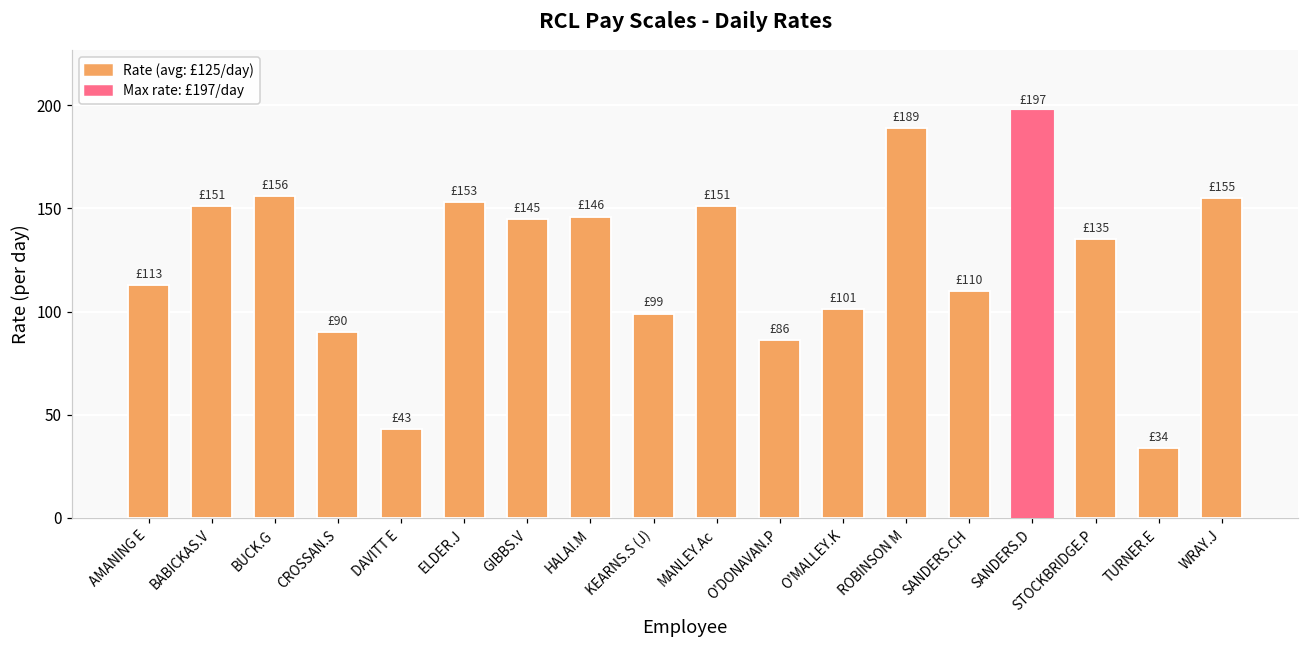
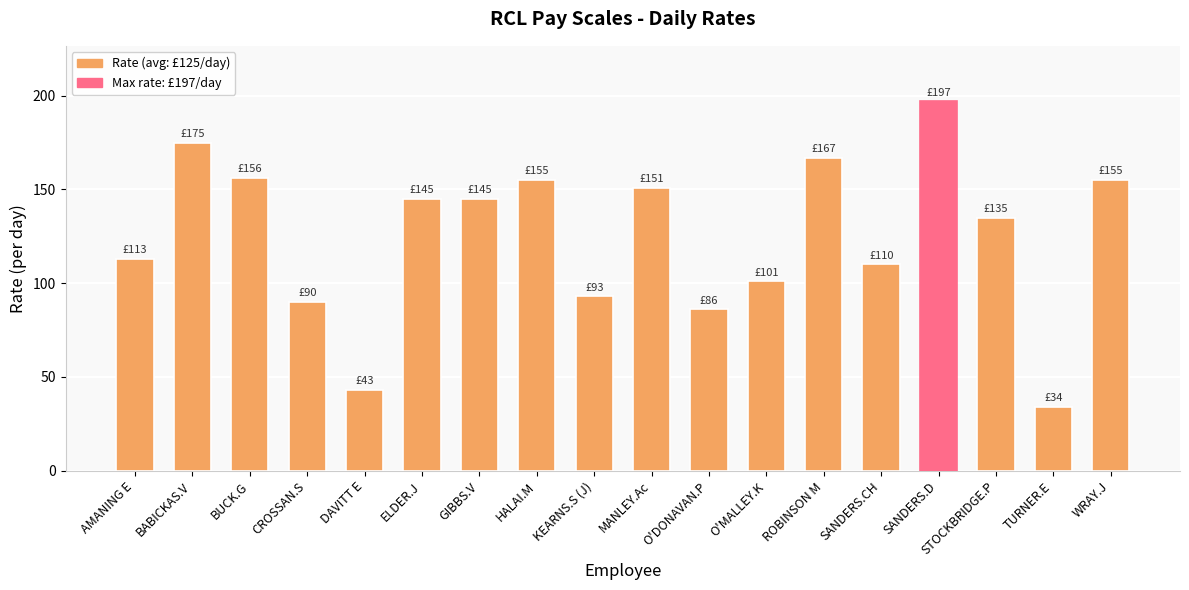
  {
    "AMANING E": "£113",
-   "BABICKAS.V": "£151",
+   "BABICKAS.V": "£175",
    "BUCK.G": "£156",
    "CROSSAN.S": "£90",
    "DAVITT E": "£43",
-   "ELDER.J": "£153",
+   "ELDER.J": "£145",
    "GIBBS.V": "£145",
-   "HALAI.M": "£146",
-   "KEARNS.S (J)": "£99",
+   "HALAI.M": "£155",
+   "KEARNS.S (J)": "£93",
    "MANLEY.Ac": "£151",
    "O'DONAVAN.P": "£86",
    "O'MALLEY.K": "£101",
-   "ROBINSON M": "£189",
+   "ROBINSON M": "£167",
    "SANDERS.CH": "£110",
    "SANDERS.D": "£197",
    "STOCKBRIDGE.P": "£135",
    "TURNER.E": "£34",
    "WRAY.J": "£155"
  }
